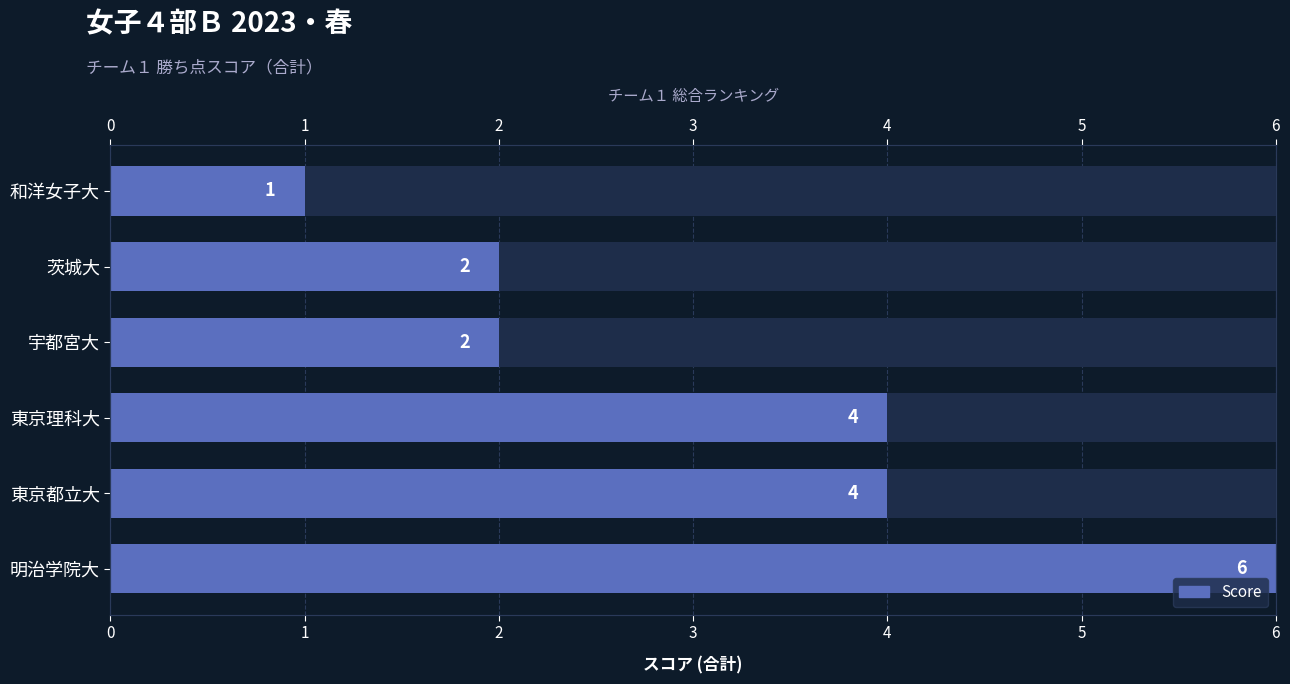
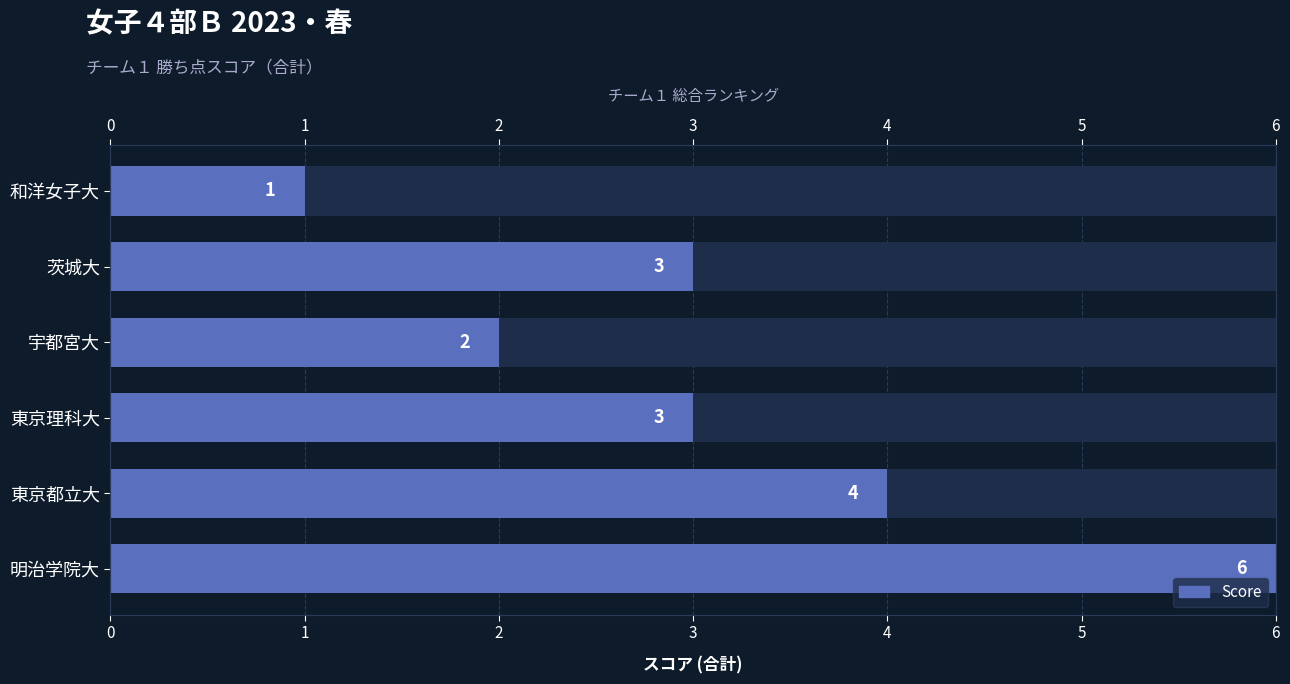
  {
    "Score": {
-     "茨城大": 2,
-     "東京理科大": 4
+     "茨城大": 3,
+     "東京理科大": 3
    }
  }
